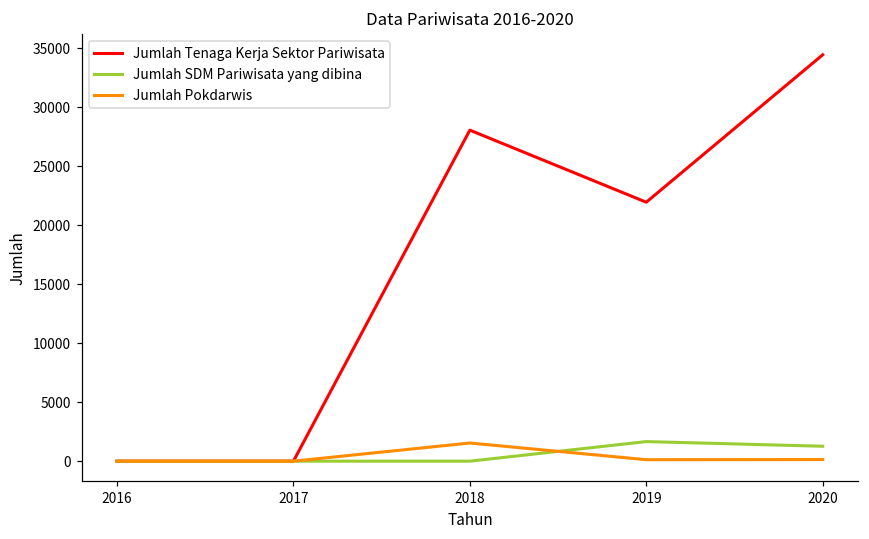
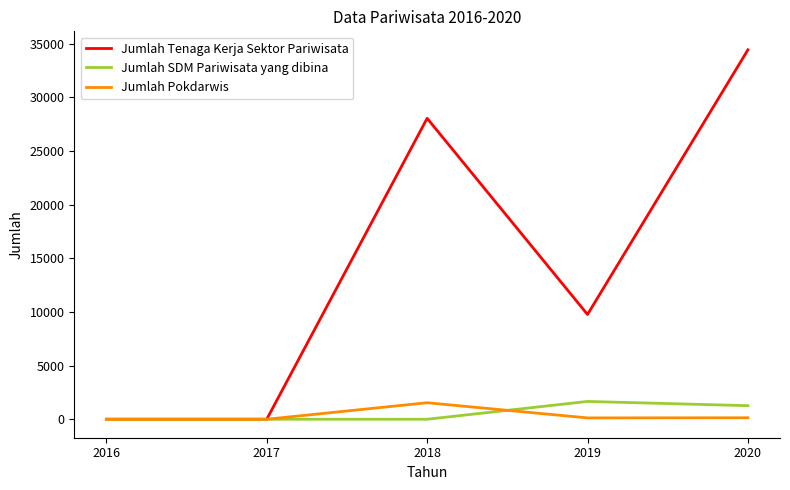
  {
    "Jumlah Tenaga Kerja Sektor Pariwisata": {
      "2018": 28100,
-     "2019": 21900,
+     "2019": 9800,
      "2020": 34400
    },
    "Jumlah SDM Pariwisata yang dibina": {
      "2018": 0,
      "2019": 1700,
      "2020": 1300
    },
    "Jumlah Pokdarwis": {
      "2018": 1500,
      "2019": 100,
      "2020": 100
    }
  }
